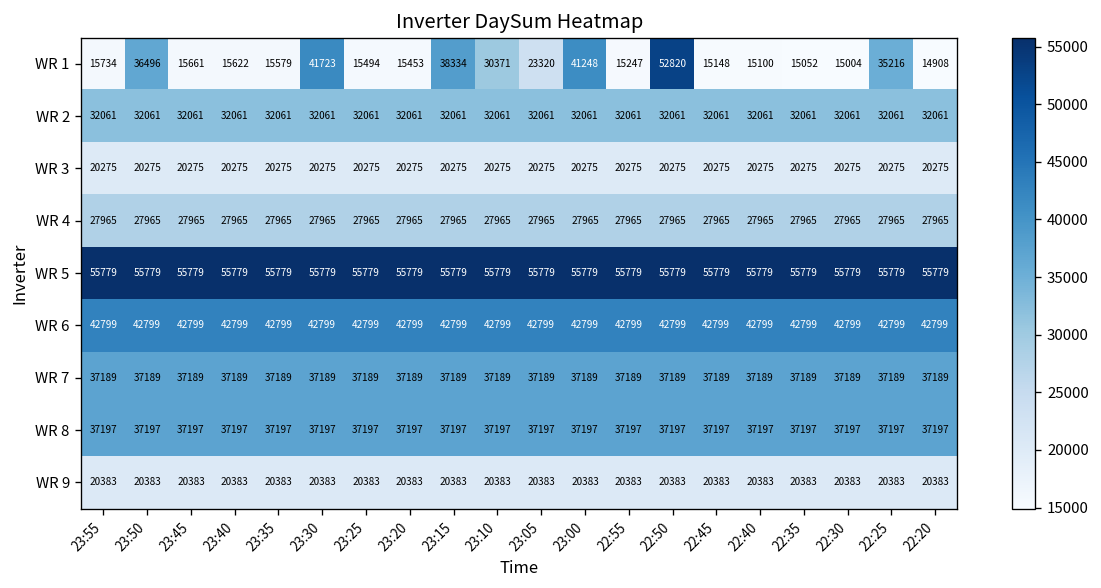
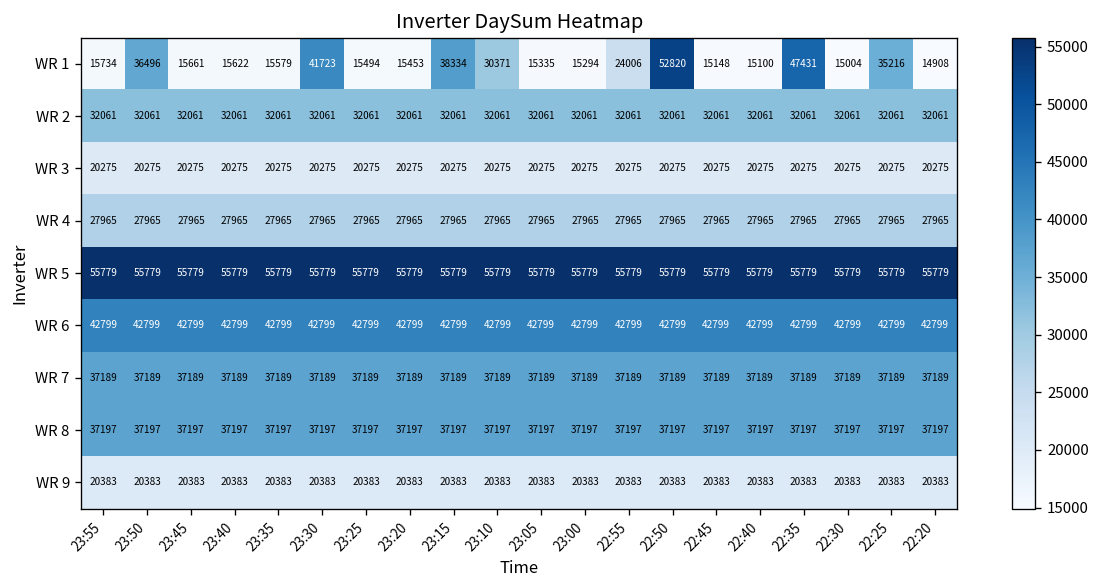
  {
    "WR 1": {
      "23:55": 15734,
      "23:50": 36496,
      "23:45": 15661,
      "23:40": 15622,
      "23:35": 15579,
      "23:30": 41723,
      "23:25": 15494,
      "23:20": 15453,
      "23:15": 38334,
      "23:10": 30371,
-     "23:05": 23320,
-     "23:00": 41248,
-     "22:55": 15247,
+     "23:05": 15335,
+     "23:00": 15294,
+     "22:55": 24006,
      "22:50": 52820,
      "22:45": 15148,
      "22:40": 15100,
-     "22:35": 15052,
+     "22:35": 47431,
      "22:30": 15004,
      "22:25": 35216,
      "22:20": 14908
    },
    "WR 2": {
      "23:55": 32061,
      "23:50": 32061,
      "23:45": 32061,
      "23:40": 32061,
      "23:35": 32061,
      "23:30": 32061,
      "23:25": 32061,
      "23:20": 32061,
      "23:15": 32061,
      "23:10": 32061,
      "23:05": 32061,
      "23:00": 32061,
      "22:55": 32061,
      "22:50": 32061,
      "22:45": 32061,
      "22:40": 32061,
      "22:35": 32061,
      "22:30": 32061,
      "22:25": 32061,
      "22:20": 32061
    },
    "WR 3": {
      "23:55": 20275,
      "23:50": 20275,
      "23:45": 20275,
      "23:40": 20275,
      "23:35": 20275,
      "23:30": 20275,
      "23:25": 20275,
      "23:20": 20275,
      "23:15": 20275,
      "23:10": 20275,
      "23:05": 20275,
      "23:00": 20275,
      "22:55": 20275,
      "22:50": 20275,
      "22:45": 20275,
      "22:40": 20275,
      "22:35": 20275,
      "22:30": 20275,
      "22:25": 20275,
      "22:20": 20275
    },
    "WR 4": {
      "23:55": 27965,
      "23:50": 27965,
      "23:45": 27965,
      "23:40": 27965,
      "23:35": 27965,
      "23:30": 27965,
      "23:25": 27965,
      "23:20": 27965,
      "23:15": 27965,
      "23:10": 27965,
      "23:05": 27965,
      "23:00": 27965,
      "22:55": 27965,
      "22:50": 27965,
      "22:45": 27965,
      "22:40": 27965,
      "22:35": 27965,
      "22:30": 27965,
      "22:25": 27965,
      "22:20": 27965
    },
    "WR 5": {
      "23:55": 55779,
      "23:50": 55779,
      "23:45": 55779,
      "23:40": 55779,
      "23:35": 55779,
      "23:30": 55779,
      "23:25": 55779,
      "23:20": 55779,
      "23:15": 55779,
      "23:10": 55779,
      "23:05": 55779,
      "23:00": 55779,
      "22:55": 55779,
      "22:50": 55779,
      "22:45": 55779,
      "22:40": 55779,
      "22:35": 55779,
      "22:30": 55779,
      "22:25": 55779,
      "22:20": 55779
    },
    "WR 6": {
      "23:55": 42799,
      "23:50": 42799,
      "23:45": 42799,
      "23:40": 42799,
      "23:35": 42799,
      "23:30": 42799,
      "23:25": 42799,
      "23:20": 42799,
      "23:15": 42799,
      "23:10": 42799,
      "23:05": 42799,
      "23:00": 42799,
      "22:55": 42799,
      "22:50": 42799,
      "22:45": 42799,
      "22:40": 42799,
      "22:35": 42799,
      "22:30": 42799,
      "22:25": 42799,
      "22:20": 42799
    },
    "WR 7": {
      "23:55": 37189,
      "23:50": 37189,
      "23:45": 37189,
      "23:40": 37189,
      "23:35": 37189,
      "23:30": 37189,
      "23:25": 37189,
      "23:20": 37189,
      "23:15": 37189,
      "23:10": 37189,
      "23:05": 37189,
      "23:00": 37189,
      "22:55": 37189,
      "22:50": 37189,
      "22:45": 37189,
      "22:40": 37189,
      "22:35": 37189,
      "22:30": 37189,
      "22:25": 37189,
      "22:20": 37189
    },
    "WR 8": {
      "23:55": 37197,
      "23:50": 37197,
      "23:45": 37197,
      "23:40": 37197,
      "23:35": 37197,
      "23:30": 37197,
      "23:25": 37197,
      "23:20": 37197,
      "23:15": 37197,
      "23:10": 37197,
      "23:05": 37197,
      "23:00": 37197,
      "22:55": 37197,
      "22:50": 37197,
      "22:45": 37197,
      "22:40": 37197,
      "22:35": 37197,
      "22:30": 37197,
      "22:25": 37197,
      "22:20": 37197
    },
    "WR 9": {
      "23:55": 20383,
      "23:50": 20383,
      "23:45": 20383,
      "23:40": 20383,
      "23:35": 20383,
      "23:30": 20383,
      "23:25": 20383,
      "23:20": 20383,
      "23:15": 20383,
      "23:10": 20383,
      "23:05": 20383,
      "23:00": 20383,
      "22:55": 20383,
      "22:50": 20383,
      "22:45": 20383,
      "22:40": 20383,
      "22:35": 20383,
      "22:30": 20383,
      "22:25": 20383,
      "22:20": 20383
    }
  }
